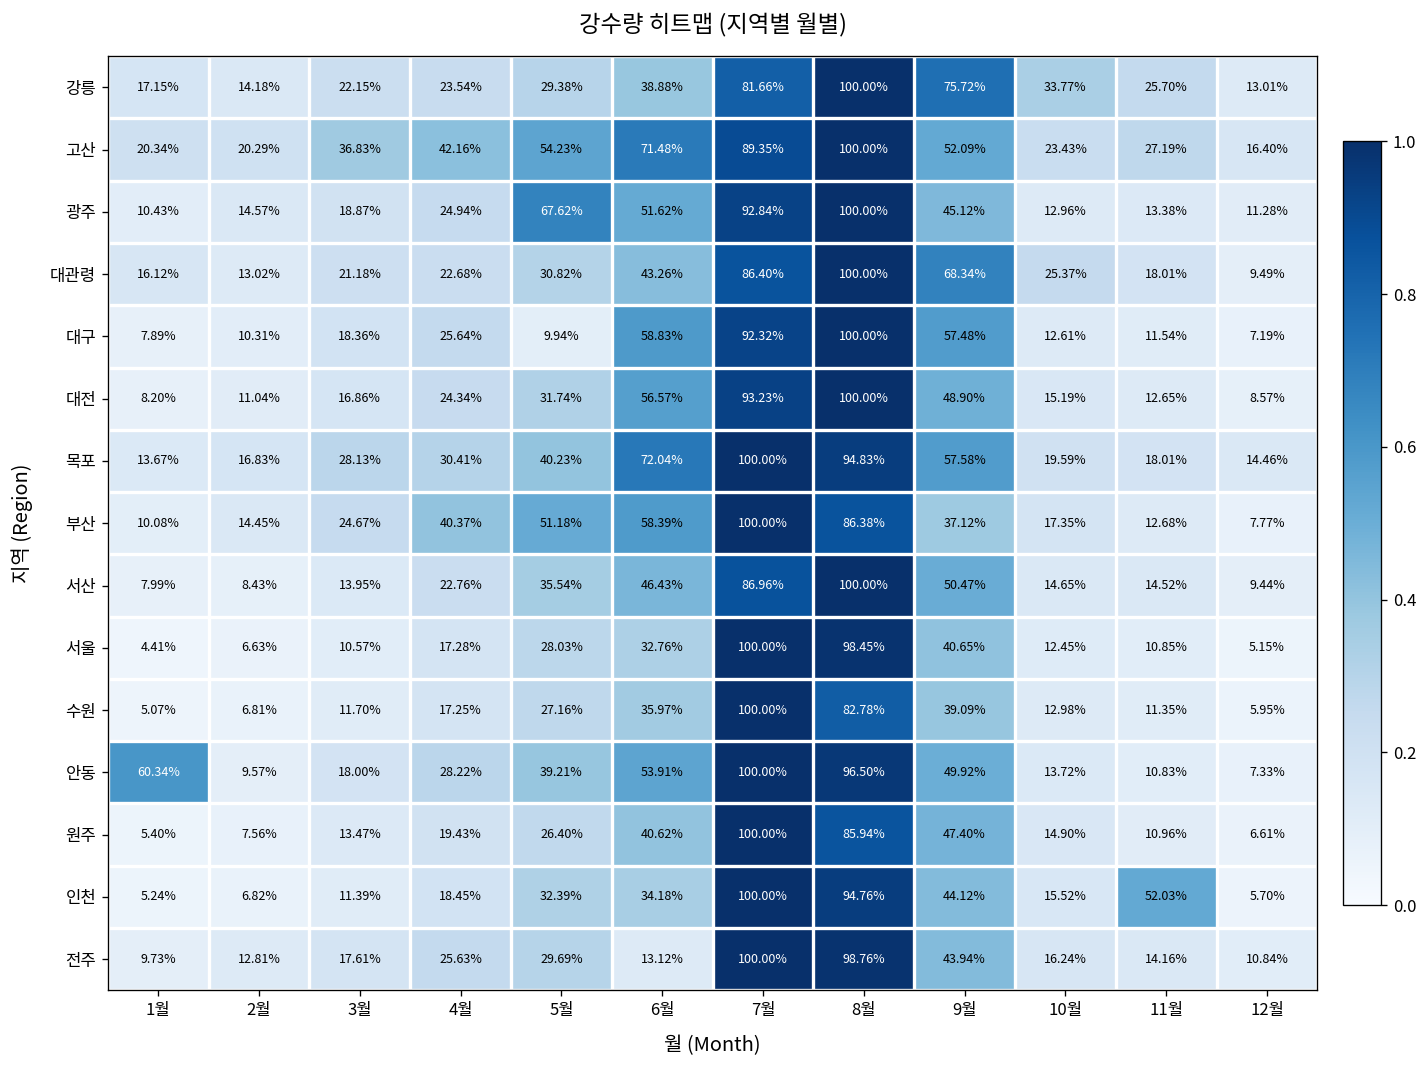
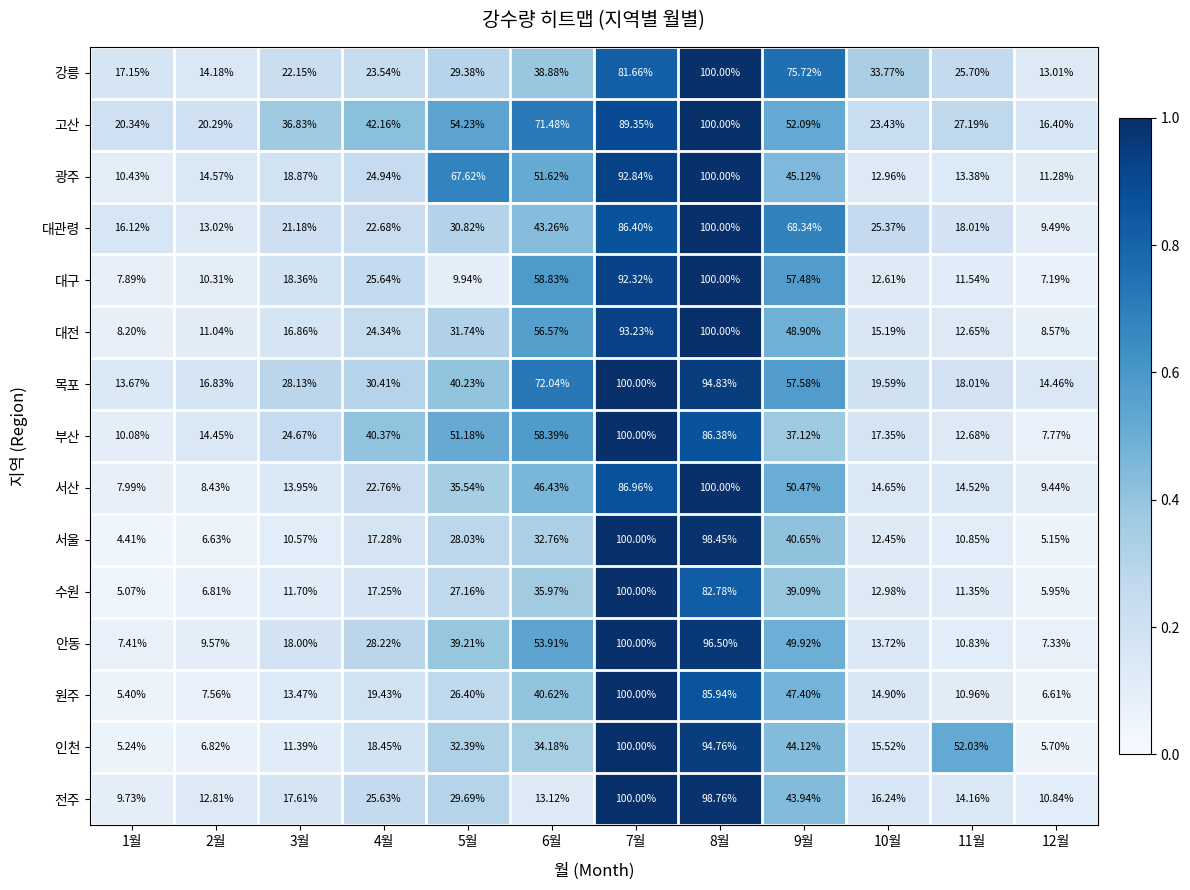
  {
    "강릉": {
      "1월": "17.15%",
      "2월": "14.18%",
      "3월": "22.15%",
      "4월": "23.54%",
      "5월": "29.38%",
      "6월": "38.88%",
      "7월": "81.66%",
      "8월": "100.00%",
      "9월": "75.72%",
      "10월": "33.77%",
      "11월": "25.70%",
      "12월": "13.01%"
    },
    "고산": {
      "1월": "20.34%",
      "2월": "20.29%",
      "3월": "36.83%",
      "4월": "42.16%",
      "5월": "54.23%",
      "6월": "71.48%",
      "7월": "89.35%",
      "8월": "100.00%",
      "9월": "52.09%",
      "10월": "23.43%",
      "11월": "27.19%",
      "12월": "16.40%"
    },
    "광주": {
      "1월": "10.43%",
      "2월": "14.57%",
      "3월": "18.87%",
      "4월": "24.94%",
      "5월": "67.62%",
      "6월": "51.62%",
      "7월": "92.84%",
      "8월": "100.00%",
      "9월": "45.12%",
      "10월": "12.96%",
      "11월": "13.38%",
      "12월": "11.28%"
    },
    "대관령": {
      "1월": "16.12%",
      "2월": "13.02%",
      "3월": "21.18%",
      "4월": "22.68%",
      "5월": "30.82%",
      "6월": "43.26%",
      "7월": "86.40%",
      "8월": "100.00%",
      "9월": "68.34%",
      "10월": "25.37%",
      "11월": "18.01%",
      "12월": "9.49%"
    },
    "대구": {
      "1월": "7.89%",
      "2월": "10.31%",
      "3월": "18.36%",
      "4월": "25.64%",
      "5월": "9.94%",
      "6월": "58.83%",
      "7월": "92.32%",
      "8월": "100.00%",
      "9월": "57.48%",
      "10월": "12.61%",
      "11월": "11.54%",
      "12월": "7.19%"
    },
    "대전": {
      "1월": "8.20%",
      "2월": "11.04%",
      "3월": "16.86%",
      "4월": "24.34%",
      "5월": "31.74%",
      "6월": "56.57%",
      "7월": "93.23%",
      "8월": "100.00%",
      "9월": "48.90%",
      "10월": "15.19%",
      "11월": "12.65%",
      "12월": "8.57%"
    },
    "목포": {
      "1월": "13.67%",
      "2월": "16.83%",
      "3월": "28.13%",
      "4월": "30.41%",
      "5월": "40.23%",
      "6월": "72.04%",
      "7월": "100.00%",
      "8월": "94.83%",
      "9월": "57.58%",
      "10월": "19.59%",
      "11월": "18.01%",
      "12월": "14.46%"
    },
    "부산": {
      "1월": "10.08%",
      "2월": "14.45%",
      "3월": "24.67%",
      "4월": "40.37%",
      "5월": "51.18%",
      "6월": "58.39%",
      "7월": "100.00%",
      "8월": "86.38%",
      "9월": "37.12%",
      "10월": "17.35%",
      "11월": "12.68%",
      "12월": "7.77%"
    },
    "서산": {
      "1월": "7.99%",
      "2월": "8.43%",
      "3월": "13.95%",
      "4월": "22.76%",
      "5월": "35.54%",
      "6월": "46.43%",
      "7월": "86.96%",
      "8월": "100.00%",
      "9월": "50.47%",
      "10월": "14.65%",
      "11월": "14.52%",
      "12월": "9.44%"
    },
    "서울": {
      "1월": "4.41%",
      "2월": "6.63%",
      "3월": "10.57%",
      "4월": "17.28%",
      "5월": "28.03%",
      "6월": "32.76%",
      "7월": "100.00%",
      "8월": "98.45%",
      "9월": "40.65%",
      "10월": "12.45%",
      "11월": "10.85%",
      "12월": "5.15%"
    },
    "수원": {
      "1월": "5.07%",
      "2월": "6.81%",
      "3월": "11.70%",
      "4월": "17.25%",
      "5월": "27.16%",
      "6월": "35.97%",
      "7월": "100.00%",
      "8월": "82.78%",
      "9월": "39.09%",
      "10월": "12.98%",
      "11월": "11.35%",
      "12월": "5.95%"
    },
    "안동": {
-     "1월": "60.34%",
+     "1월": "7.41%",
      "2월": "9.57%",
      "3월": "18.00%",
      "4월": "28.22%",
      "5월": "39.21%",
      "6월": "53.91%",
      "7월": "100.00%",
      "8월": "96.50%",
      "9월": "49.92%",
      "10월": "13.72%",
      "11월": "10.83%",
      "12월": "7.33%"
    },
    "원주": {
      "1월": "5.40%",
      "2월": "7.56%",
      "3월": "13.47%",
      "4월": "19.43%",
      "5월": "26.40%",
      "6월": "40.62%",
      "7월": "100.00%",
      "8월": "85.94%",
      "9월": "47.40%",
      "10월": "14.90%",
      "11월": "10.96%",
      "12월": "6.61%"
    },
    "인천": {
      "1월": "5.24%",
      "2월": "6.82%",
      "3월": "11.39%",
      "4월": "18.45%",
      "5월": "32.39%",
      "6월": "34.18%",
      "7월": "100.00%",
      "8월": "94.76%",
      "9월": "44.12%",
      "10월": "15.52%",
      "11월": "52.03%",
      "12월": "5.70%"
    },
    "전주": {
      "1월": "9.73%",
      "2월": "12.81%",
      "3월": "17.61%",
      "4월": "25.63%",
      "5월": "29.69%",
      "6월": "13.12%",
      "7월": "100.00%",
      "8월": "98.76%",
      "9월": "43.94%",
      "10월": "16.24%",
      "11월": "14.16%",
      "12월": "10.84%"
    }
  }
